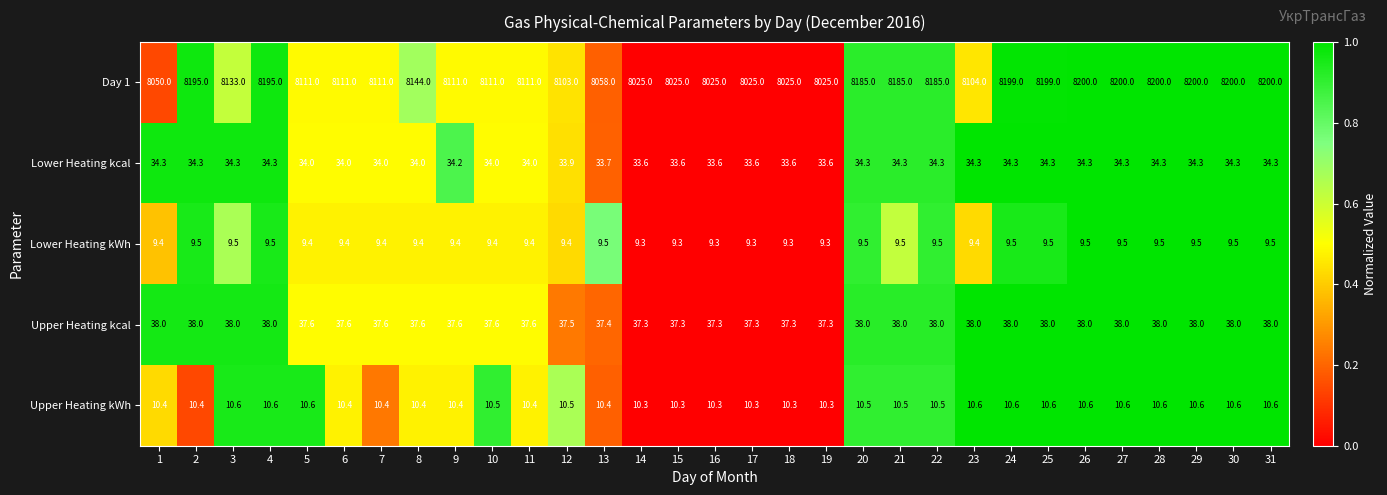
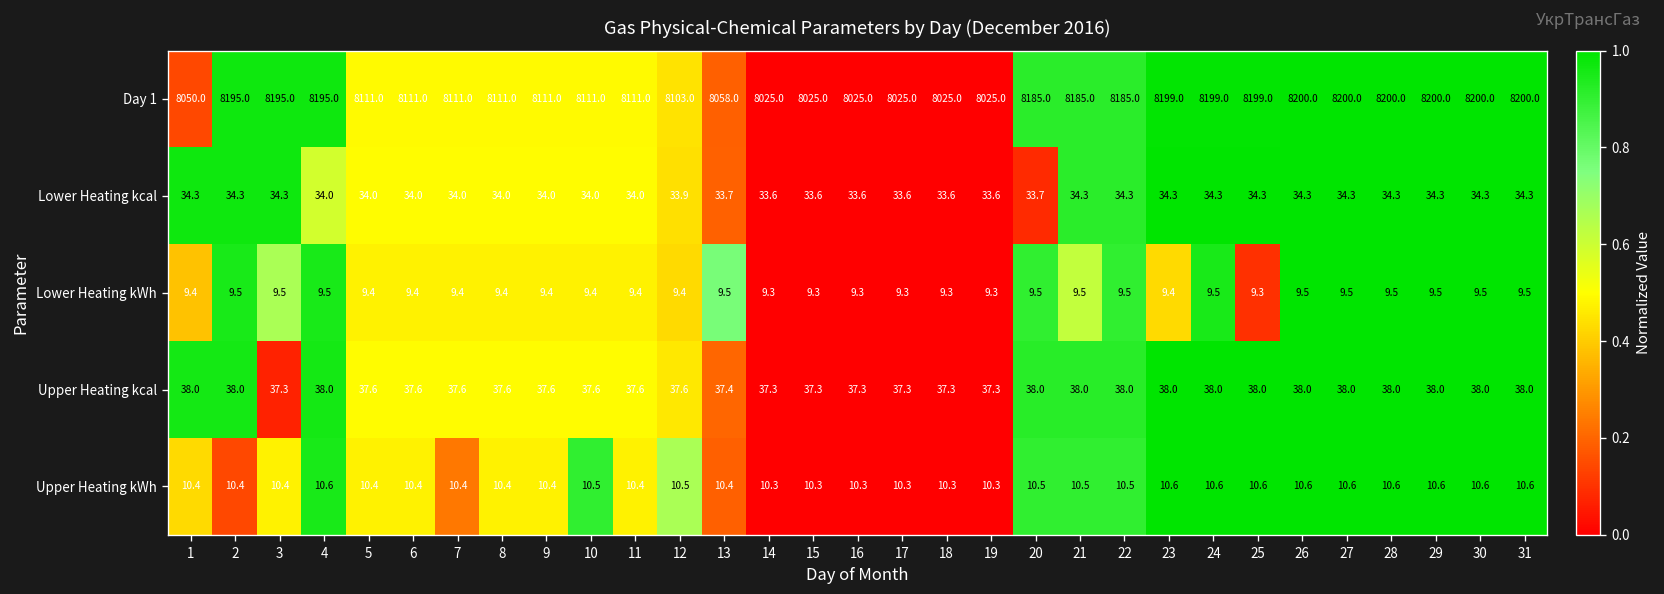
  {
    "Day 1": {
      "1": 8050.0,
      "2": 8195.0,
-     "3": 8133.0,
+     "3": 8195.0,
      "4": 8195.0,
      "5": 8111.0,
      "6": 8111.0,
      "7": 8111.0,
-     "8": 8144.0,
+     "8": 8111.0,
      "9": 8111.0,
      "10": 8111.0,
      "11": 8111.0,
      "12": 8103.0,
      "13": 8058.0,
      "14": 8025.0,
      "15": 8025.0,
      "16": 8025.0,
      "17": 8025.0,
      "18": 8025.0,
      "19": 8025.0,
      "20": 8185.0,
      "21": 8185.0,
      "22": 8185.0,
-     "23": 8104.0,
+     "23": 8199.0,
      "24": 8199.0,
      "25": 8199.0,
      "26": 8200.0,
      "27": 8200.0,
      "28": 8200.0,
      "29": 8200.0,
      "30": 8200.0,
      "31": 8200.0
    },
    "Lower Heating kcal": {
      "1": 34.3,
      "2": 34.3,
      "3": 34.3,
-     "4": 34.3,
+     "4": 34.0,
      "5": 34.0,
      "6": 34.0,
      "7": 34.0,
      "8": 34.0,
-     "9": 34.2,
+     "9": 34.0,
      "10": 34.0,
      "11": 34.0,
      "12": 33.9,
      "13": 33.7,
      "14": 33.6,
      "15": 33.6,
      "16": 33.6,
      "17": 33.6,
      "18": 33.6,
      "19": 33.6,
-     "20": 34.3,
+     "20": 33.7,
      "21": 34.3,
      "22": 34.3,
      "23": 34.3,
      "24": 34.3,
      "25": 34.3,
      "26": 34.3,
      "27": 34.3,
      "28": 34.3,
      "29": 34.3,
      "30": 34.3,
      "31": 34.3
    },
    "Lower Heating kWh": {
      "1": 9.4,
      "2": 9.5,
      "3": 9.5,
      "4": 9.5,
      "5": 9.4,
      "6": 9.4,
      "7": 9.4,
      "8": 9.4,
      "9": 9.4,
      "10": 9.4,
      "11": 9.4,
      "12": 9.4,
      "13": 9.5,
      "14": 9.3,
      "15": 9.3,
      "16": 9.3,
      "17": 9.3,
      "18": 9.3,
      "19": 9.3,
      "20": 9.5,
      "21": 9.5,
      "22": 9.5,
      "23": 9.4,
      "24": 9.5,
-     "25": 9.5,
+     "25": 9.3,
      "26": 9.5,
      "27": 9.5,
      "28": 9.5,
      "29": 9.5,
      "30": 9.5,
      "31": 9.5
    },
    "Upper Heating kcal": {
      "1": 38.0,
      "2": 38.0,
-     "3": 38.0,
+     "3": 37.3,
      "4": 38.0,
      "5": 37.6,
      "6": 37.6,
      "7": 37.6,
      "8": 37.6,
      "9": 37.6,
      "10": 37.6,
      "11": 37.6,
-     "12": 37.5,
+     "12": 37.6,
      "13": 37.4,
      "14": 37.3,
      "15": 37.3,
      "16": 37.3,
      "17": 37.3,
      "18": 37.3,
      "19": 37.3,
      "20": 38.0,
      "21": 38.0,
      "22": 38.0,
      "23": 38.0,
      "24": 38.0,
      "25": 38.0,
      "26": 38.0,
      "27": 38.0,
      "28": 38.0,
      "29": 38.0,
      "30": 38.0,
      "31": 38.0
    },
    "Upper Heating kWh": {
      "1": 10.4,
      "2": 10.4,
-     "3": 10.6,
+     "3": 10.4,
      "4": 10.6,
-     "5": 10.6,
+     "5": 10.4,
      "6": 10.4,
      "7": 10.4,
      "8": 10.4,
      "9": 10.4,
      "10": 10.5,
      "11": 10.4,
      "12": 10.5,
      "13": 10.4,
      "14": 10.3,
      "15": 10.3,
      "16": 10.3,
      "17": 10.3,
      "18": 10.3,
      "19": 10.3,
      "20": 10.5,
      "21": 10.5,
      "22": 10.5,
      "23": 10.6,
      "24": 10.6,
      "25": 10.6,
      "26": 10.6,
      "27": 10.6,
      "28": 10.6,
      "29": 10.6,
      "30": 10.6,
      "31": 10.6
    }
  }
